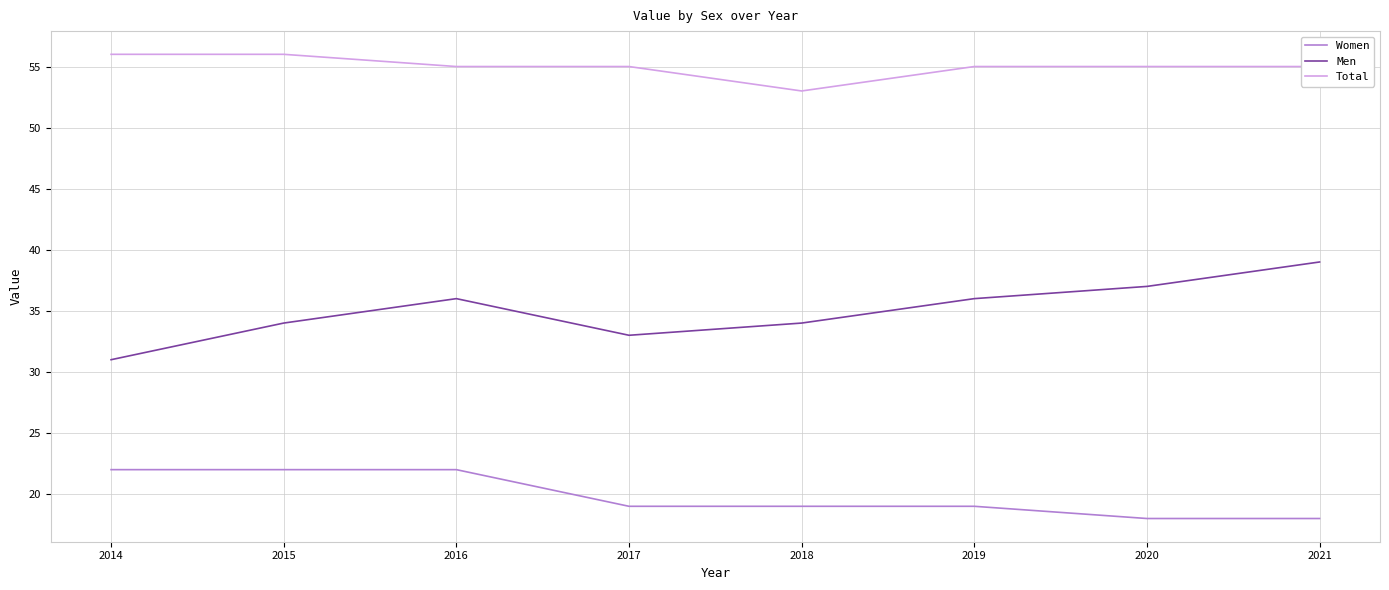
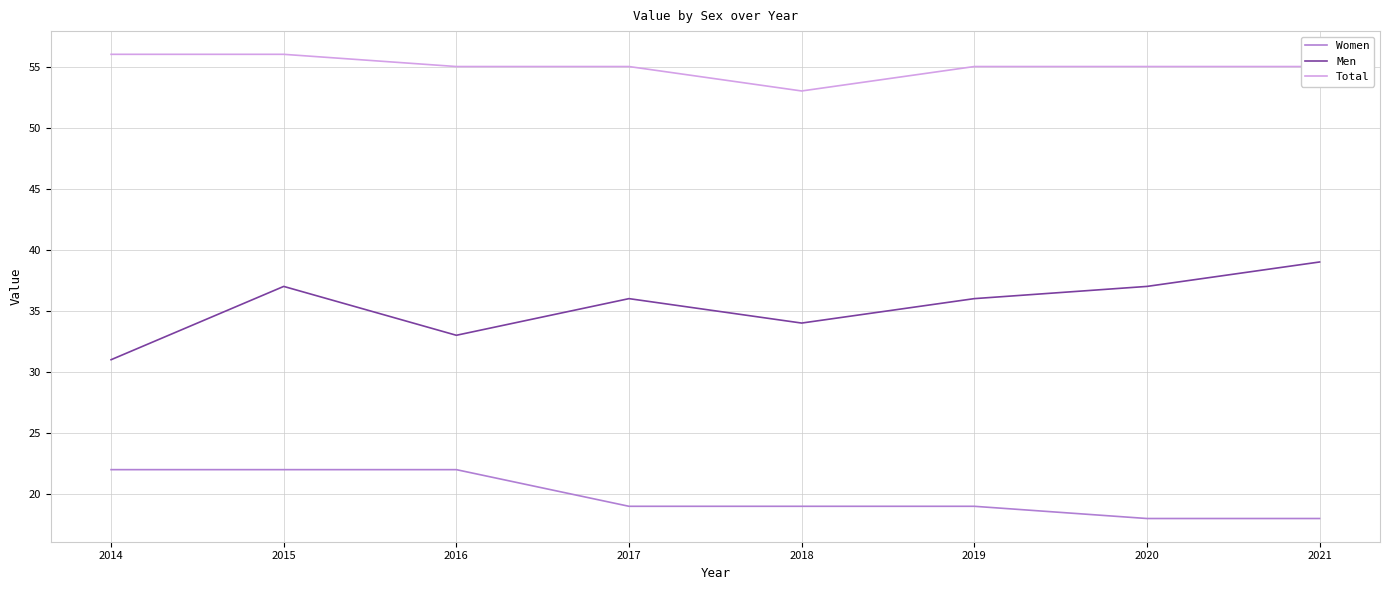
  {
    "Men": {
      "2014": 31,
-     "2015": 34,
-     "2016": 36,
-     "2017": 33,
+     "2015": 37,
+     "2016": 33,
+     "2017": 36,
      "2018": 34,
      "2019": 36,
      "2020": 37,
      "2021": 39
    }
  }
